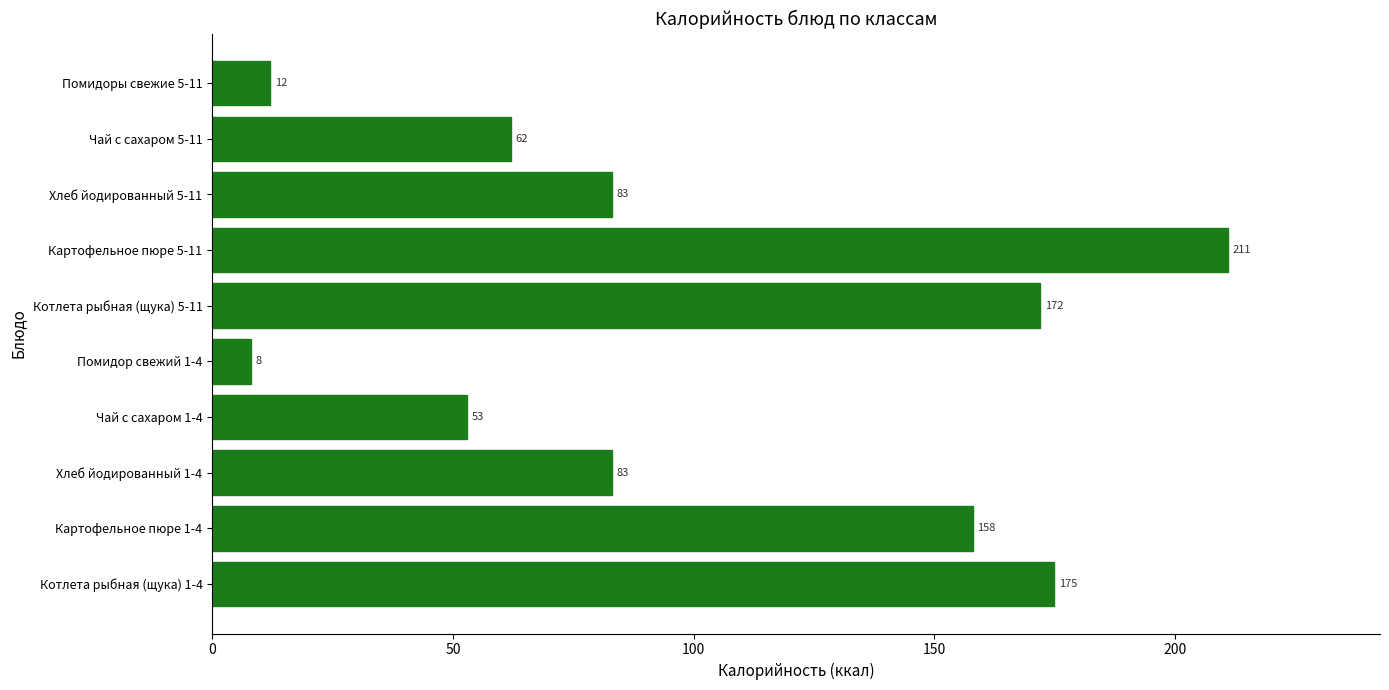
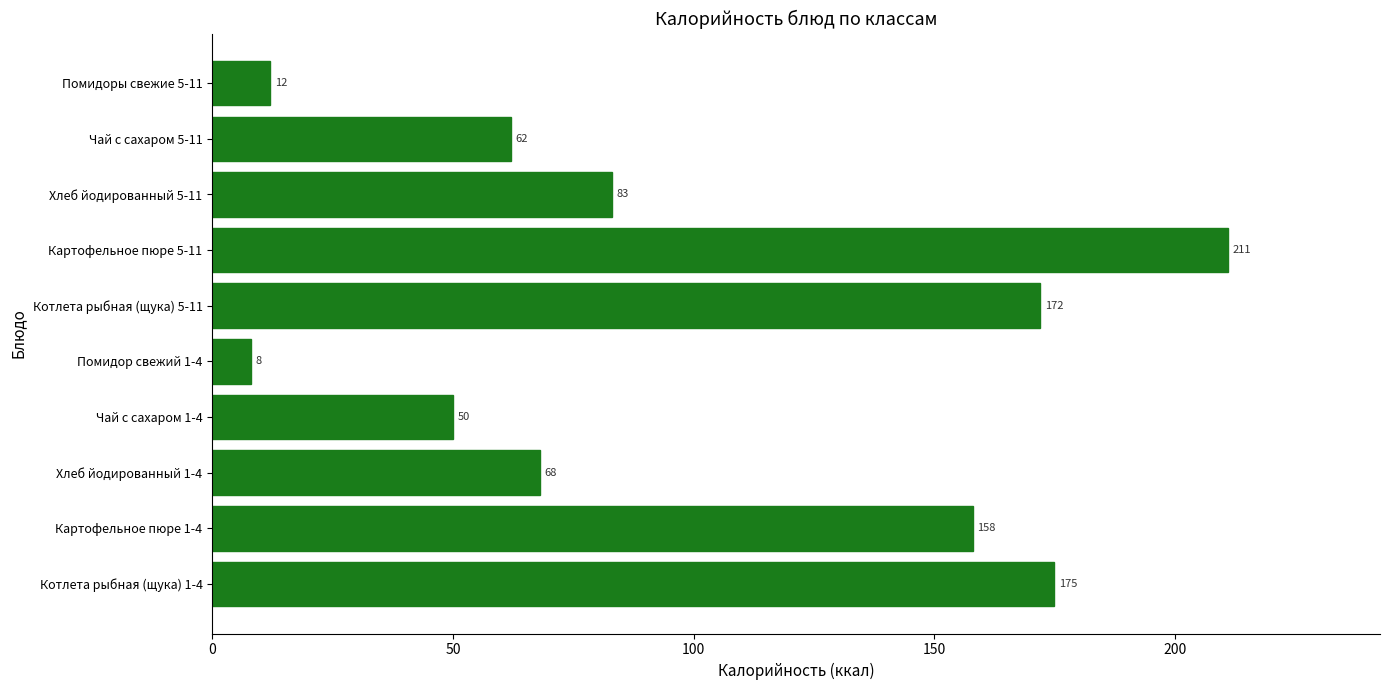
  {
    "Помидоры свежие 5-11": 12,
    "Чай с сахаром 5-11": 62,
    "Хлеб йодированный 5-11": 83,
    "Картофельное пюре 5-11": 211,
    "Котлета рыбная (щука) 5-11": 172,
    "Помидор свежий 1-4": 8,
-   "Чай с сахаром 1-4": 53,
-   "Хлеб йодированный 1-4": 83,
+   "Чай с сахаром 1-4": 50,
+   "Хлеб йодированный 1-4": 68,
    "Картофельное пюре 1-4": 158,
    "Котлета рыбная (щука) 1-4": 175
  }
